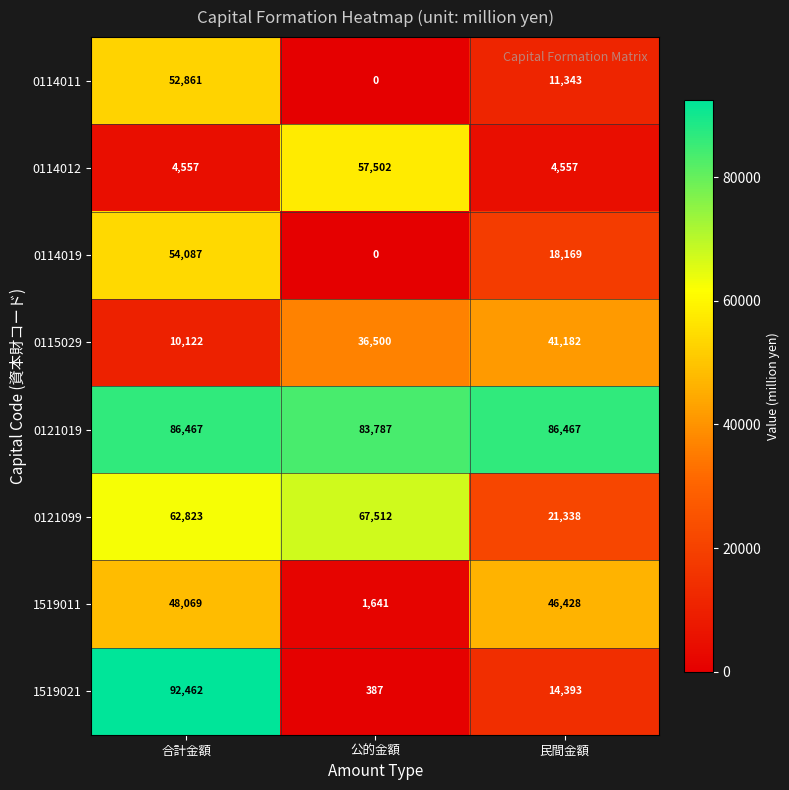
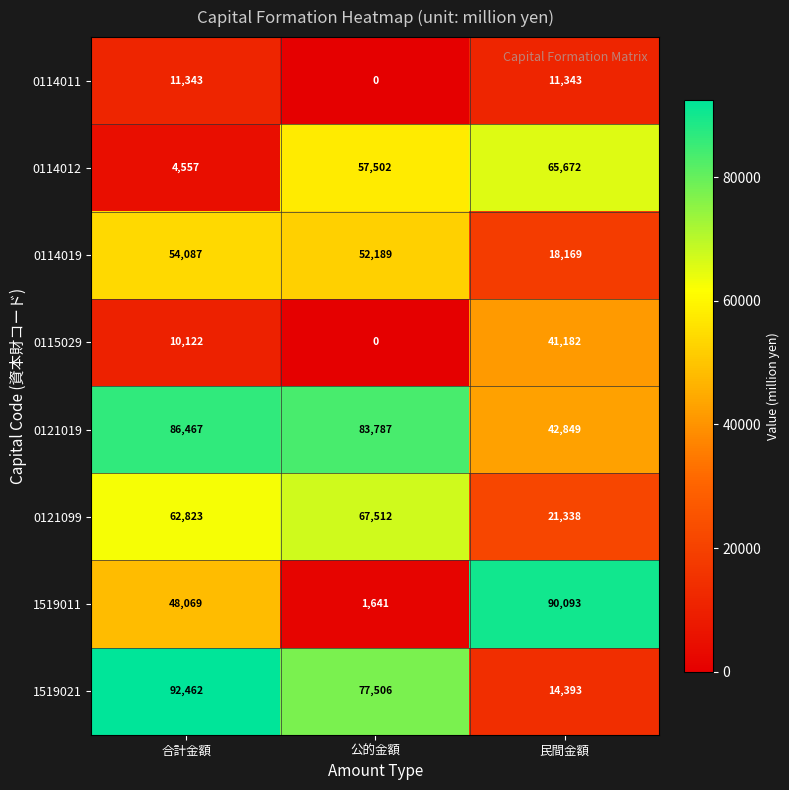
  {
    "0114011": {
-     "合計金額": "52,861",
+     "合計金額": "11,343",
      "公的金額": "0"
    },
    "0114012": {
      "合計金額": "4,557",
      "公的金額": "57,502",
-     "民間金額": "4,557"
+     "民間金額": "65,672"
    },
    "0114019": {
      "合計金額": "54,087",
-     "公的金額": "0",
+     "公的金額": "52,189",
      "民間金額": "18,169"
    },
    "0115029": {
      "合計金額": "10,122",
-     "公的金額": "36,500",
+     "公的金額": "0",
      "民間金額": "41,182"
    },
    "0121019": {
      "合計金額": "86,467",
      "公的金額": "83,787",
-     "民間金額": "86,467"
+     "民間金額": "42,849"
    },
    "0121099": {
      "合計金額": "62,823",
      "公的金額": "67,512",
      "民間金額": "21,338"
    },
    "1519011": {
      "合計金額": "48,069",
      "公的金額": "1,641",
-     "民間金額": "46,428"
+     "民間金額": "90,093"
    },
    "1519021": {
      "合計金額": "92,462",
-     "公的金額": "387",
+     "公的金額": "77,506",
      "民間金額": "14,393"
    }
  }
